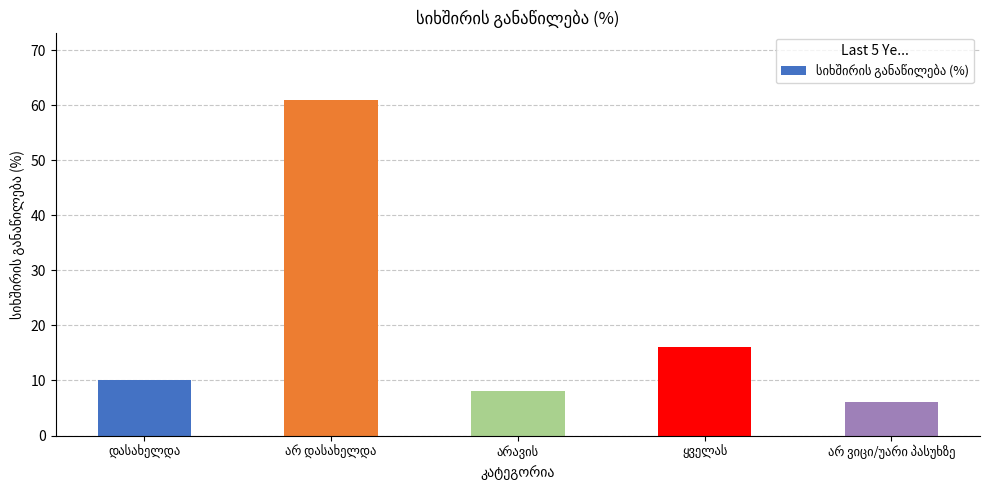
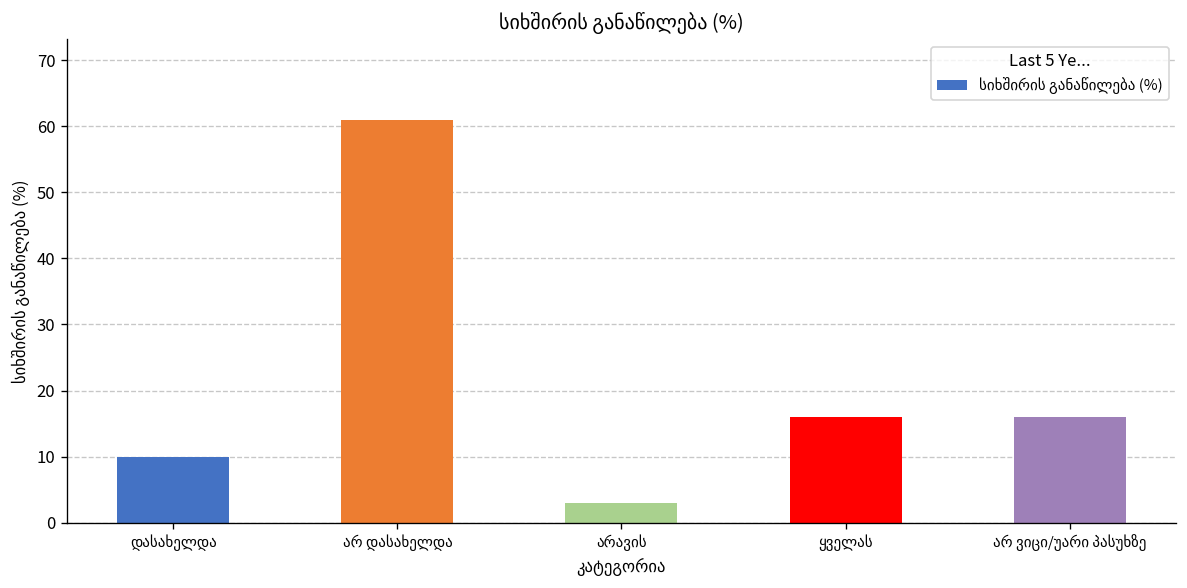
  {
    "დასახელდა": 10,
    "არ დასახელდა": 61,
-   "არავის": 8,
+   "არავის": 3,
    "ყველას": 16,
-   "არ ვიცი/უარი პასუხზე": 6
+   "არ ვიცი/უარი პასუხზე": 16
  }
